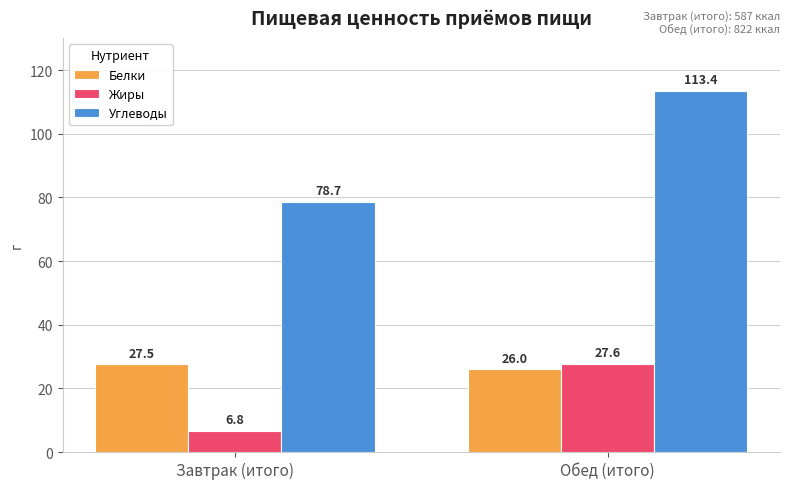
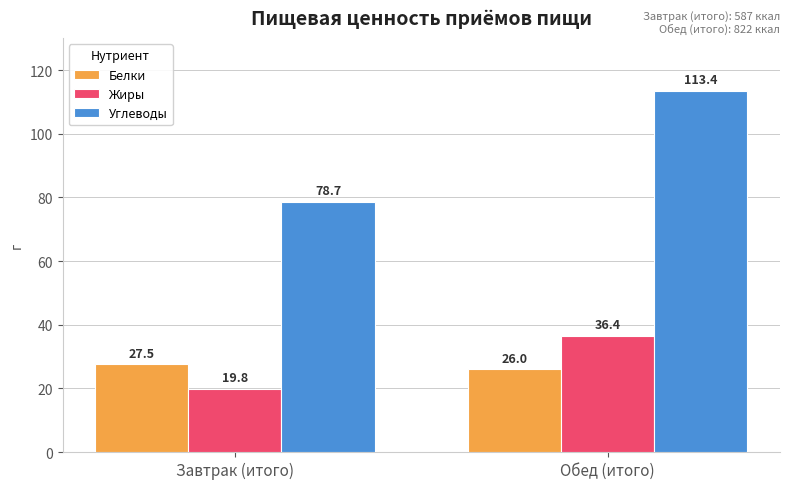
  {
    "Белки": {
      "Завтрак (итого)": 27.5,
      "Обед (итого)": 26.0
    },
    "Жиры": {
-     "Завтрак (итого)": 6.8,
-     "Обед (итого)": 27.6
+     "Завтрак (итого)": 19.8,
+     "Обед (итого)": 36.4
    },
    "Углеводы": {
      "Завтрак (итого)": 78.7,
      "Обед (итого)": 113.4
    }
  }
